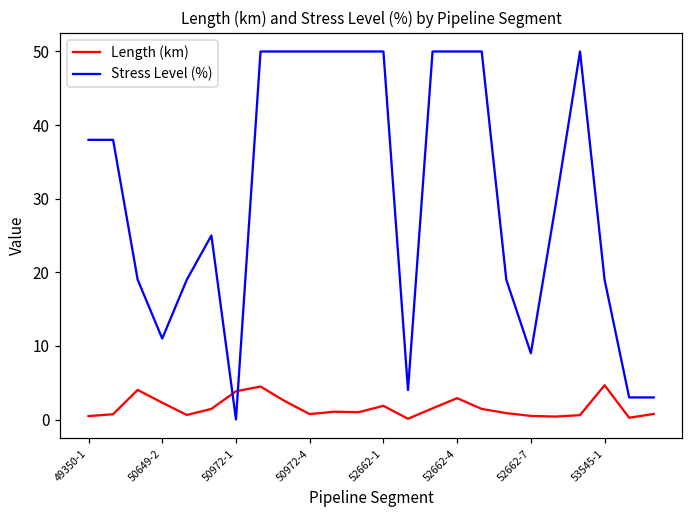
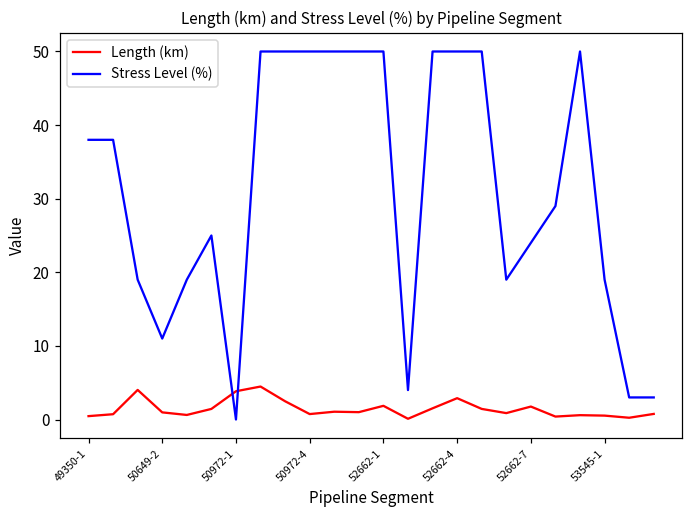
  {
    "Length (km)": {
      "49350-1": 0,
-     "50649-2": 2,
+     "50649-2": 1,
      "50972-1": 4,
      "50972-4": 1,
      "52662-1": 2,
      "52662-4": 3,
-     "52662-7": 0,
-     "53545-1": 5
+     "52662-7": 2,
+     "53545-1": 1
    },
    "Stress Level (%)": {
      "49350-1": 38,
      "50649-2": 11,
      "50972-1": 0,
      "50972-4": 50,
      "52662-1": 50,
      "52662-4": 50,
-     "52662-7": 9,
+     "52662-7": 24,
      "53545-1": 19
    }
  }
